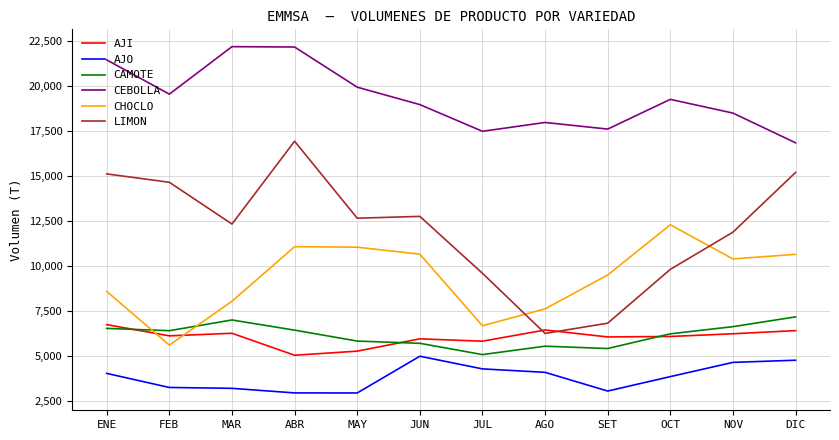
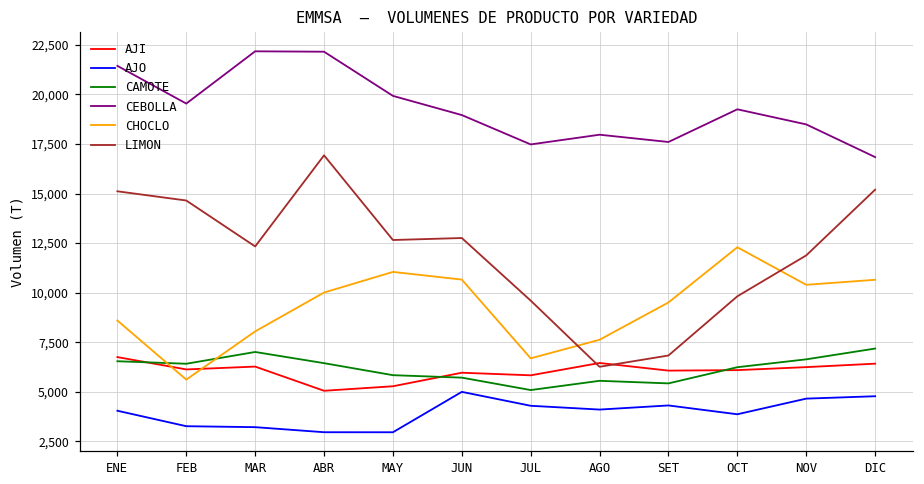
  {
    "AJI": {
      "ENE": "6,800",
      "FEB": "6,100",
      "MAR": "6,300",
      "ABR": "5,100",
      "MAY": "5,300",
      "JUN": "6,000",
      "JUL": "5,800",
      "AGO": "6,500",
      "SET": "6,100",
      "OCT": "6,100",
      "NOV": "6,200",
      "DIC": "6,400"
    },
    "AJO": {
      "ENE": "4,000",
      "FEB": "3,300",
      "MAR": "3,200",
      "ABR": "3,000",
      "MAY": "3,000",
      "JUN": "5,000",
      "JUL": "4,300",
      "AGO": "4,100",
-     "SET": "3,100",
+     "SET": "4,300",
      "OCT": "3,900",
      "NOV": "4,700",
      "DIC": "4,800"
    },
    "CAMOTE": {
      "ENE": "6,500",
      "FEB": "6,400",
      "MAR": "7,000",
      "ABR": "6,400",
      "MAY": "5,800",
      "JUN": "5,700",
      "JUL": "5,100",
      "AGO": "5,600",
      "SET": "5,400",
      "OCT": "6,200",
      "NOV": "6,600",
      "DIC": "7,200"
    },
    "CEBOLLA": {
      "ENE": "21,400",
      "FEB": "19,500",
      "MAR": "22,200",
      "ABR": "22,200",
      "MAY": "19,900",
      "JUN": "19,000",
      "JUL": "17,500",
      "AGO": "18,000",
      "SET": "17,600",
      "OCT": "19,200",
      "NOV": "18,500",
      "DIC": "16,800"
    },
    "CHOCLO": {
      "ENE": "8,600",
      "FEB": "5,600",
      "MAR": "8,000",
-     "ABR": "11,100",
+     "ABR": "10,000",
      "MAY": "11,000",
      "JUN": "10,700",
      "JUL": "6,700",
      "AGO": "7,600",
      "SET": "9,500",
      "OCT": "12,300",
      "NOV": "10,400",
      "DIC": "10,700"
    },
    "LIMON": {
      "ENE": "15,100",
      "FEB": "14,600",
      "MAR": "12,300",
      "ABR": "16,900",
      "MAY": "12,700",
      "JUN": "12,800",
      "JUL": "9,600",
      "AGO": "6,300",
      "SET": "6,800",
      "OCT": "9,800",
      "NOV": "11,900",
      "DIC": "15,200"
    }
  }
